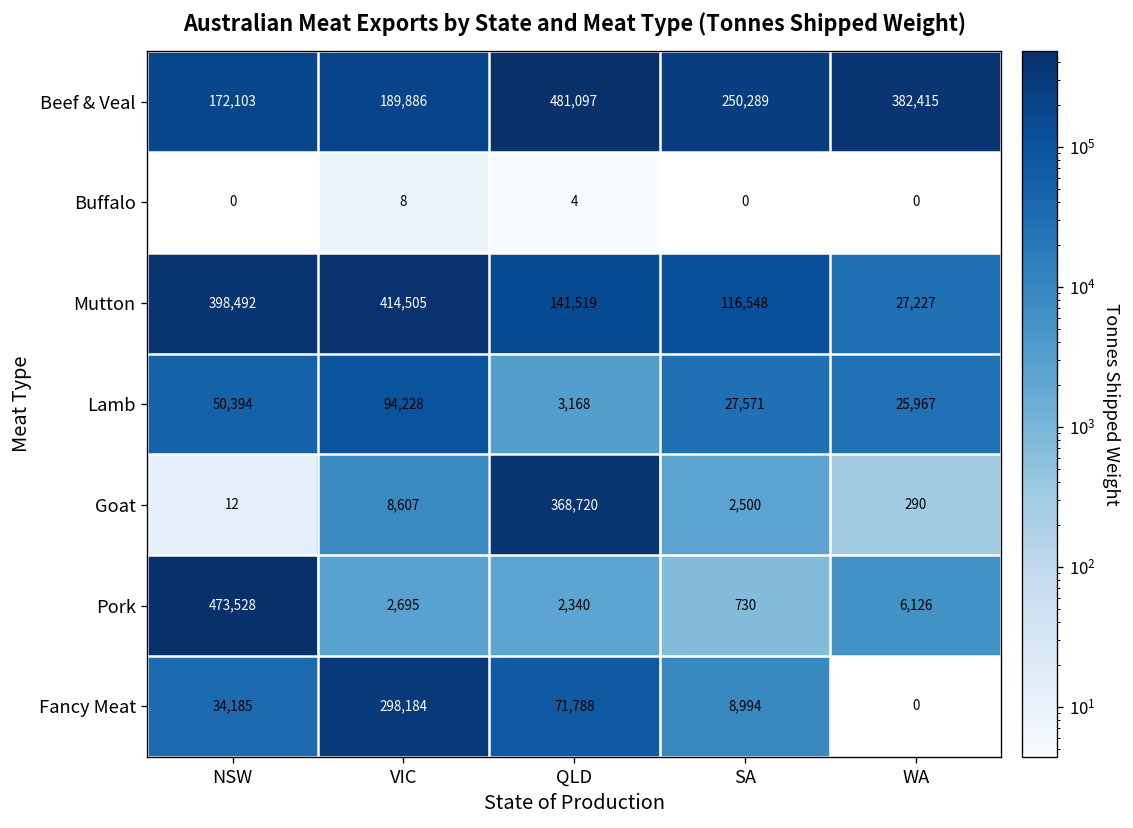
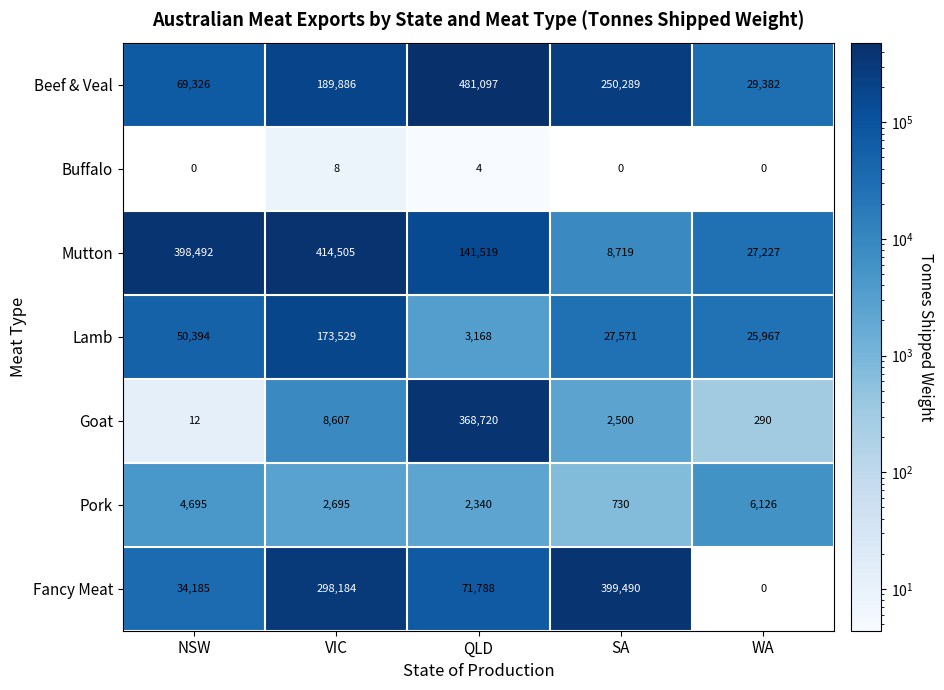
  {
    "Beef & Veal": {
-     "NSW": "172,103",
+     "NSW": "69,326",
      "VIC": "189,886",
      "QLD": "481,097",
      "SA": "250,289",
-     "WA": "382,415"
+     "WA": "29,382"
    },
    "Buffalo": {
      "NSW": "0",
      "VIC": "8",
      "QLD": "4",
      "SA": "0",
      "WA": "0"
    },
    "Mutton": {
      "NSW": "398,492",
      "VIC": "414,505",
      "QLD": "141,519",
-     "SA": "116,548",
+     "SA": "8,719",
      "WA": "27,227"
    },
    "Lamb": {
      "NSW": "50,394",
-     "VIC": "94,228",
+     "VIC": "173,529",
      "QLD": "3,168",
      "SA": "27,571",
      "WA": "25,967"
    },
    "Goat": {
      "NSW": "12",
      "VIC": "8,607",
      "QLD": "368,720",
      "SA": "2,500",
      "WA": "290"
    },
    "Pork": {
-     "NSW": "473,528",
+     "NSW": "4,695",
      "VIC": "2,695",
      "QLD": "2,340",
      "SA": "730",
      "WA": "6,126"
    },
    "Fancy Meat": {
      "NSW": "34,185",
      "VIC": "298,184",
      "QLD": "71,788",
-     "SA": "8,994",
+     "SA": "399,490",
      "WA": "0"
    }
  }
